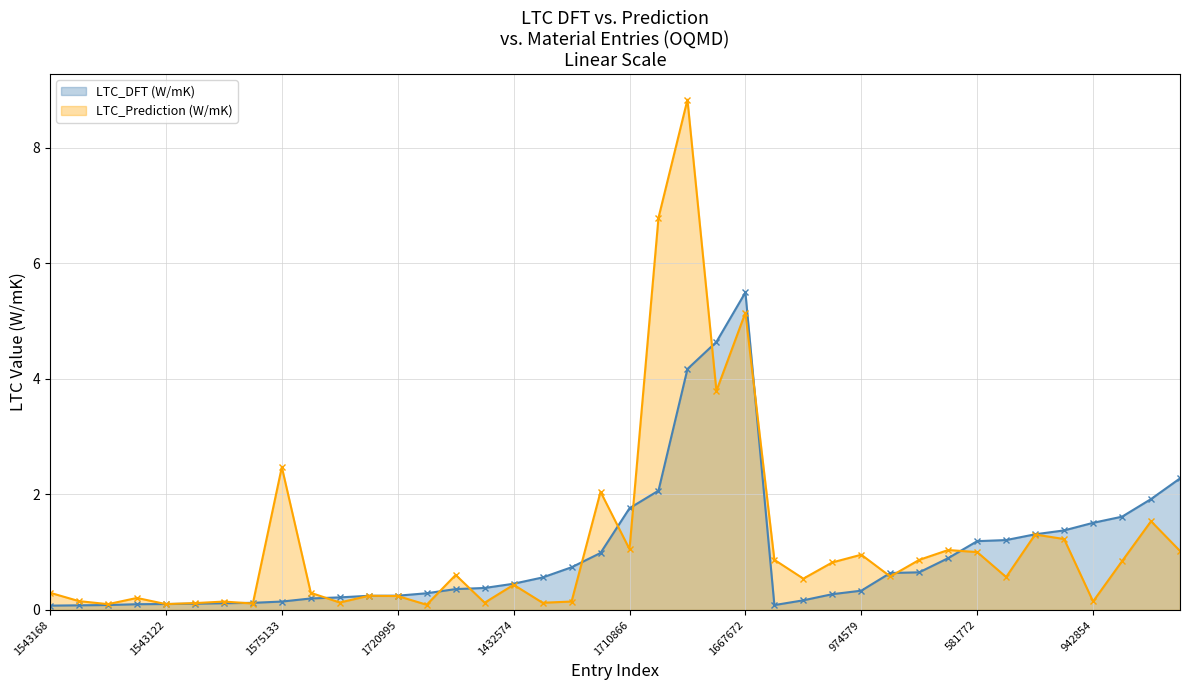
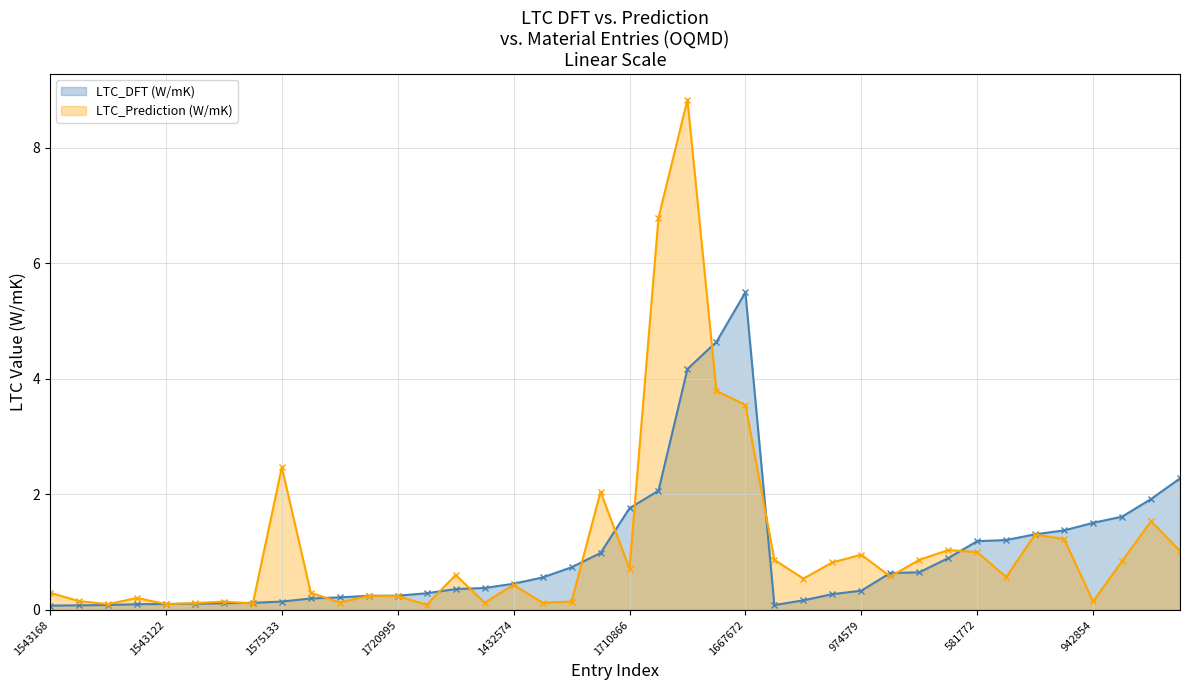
  {
    "LTC_DFT (W/mK)": {
      "1543168": 0.1,
      "1575133": 0.1,
      "1710866": 1.8,
      "1667672": 5.5,
      "974579": 0.3,
      "581772": 1.2,
      "942854": 1.5
    },
    "LTC_Prediction (W/mK)": {
      "1543168": 0.3,
      "1575133": 2.5,
-     "1710866": 1.1,
-     "1667672": 5.1,
+     "1710866": 0.7,
+     "1667672": 3.6,
      "974579": 1.0,
      "581772": 1.0,
      "942854": 0.1
    }
  }
